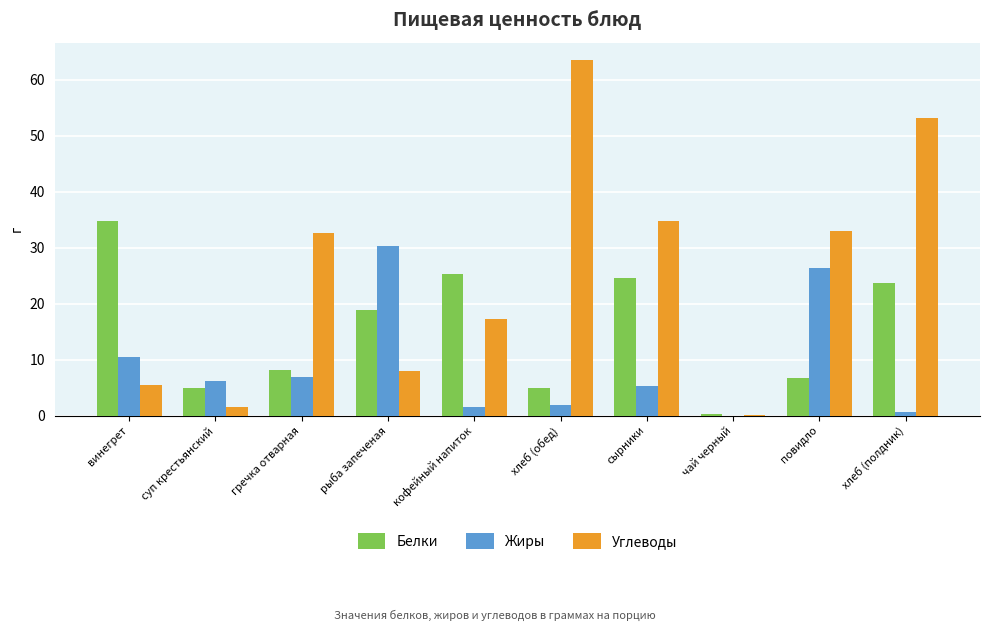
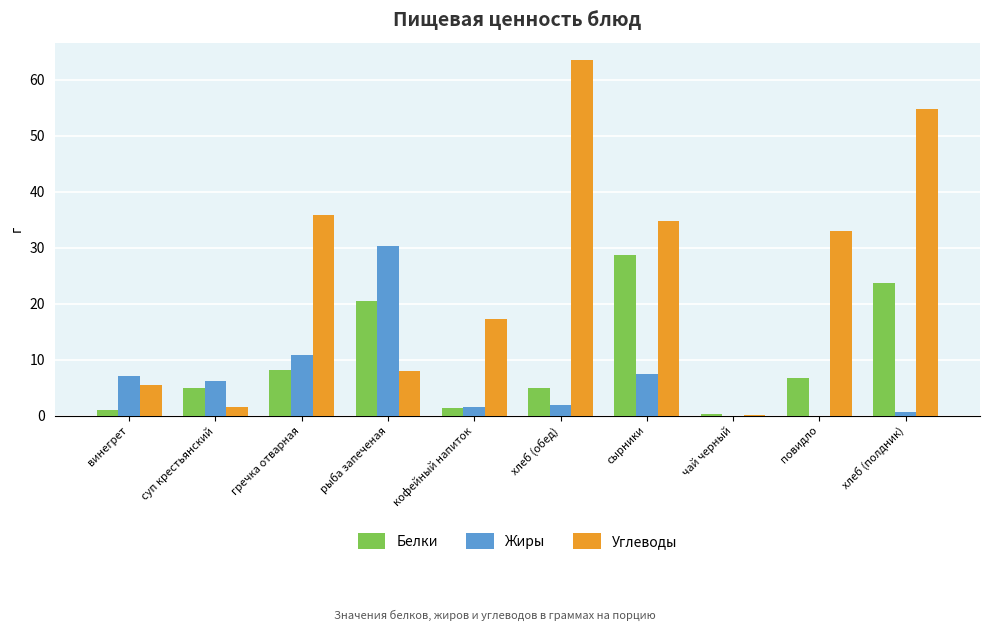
  {
    "Белки": {
-     "винегрет": 35,
+     "винегрет": 1,
      "суп крестьянский": 5,
      "гречка отварная": 8,
-     "рыба запеченая": 19,
-     "кофейный напиток": 25,
+     "рыба запеченая": 20,
+     "кофейный напиток": 1,
      "хлеб (обед)": 5,
-     "сырники": 25,
+     "сырники": 29,
      "повидло": 7,
      "хлеб (полдник)": 24
    },
    "Жиры": {
-     "винегрет": 10,
+     "винегрет": 7,
      "суп крестьянский": 6,
-     "гречка отварная": 7,
+     "гречка отварная": 11,
      "рыба запеченая": 30,
      "кофейный напиток": 2,
      "хлеб (обед)": 2,
-     "сырники": 5,
+     "сырники": 7,
      "чай черный": 0,
-     "повидло": 26,
+     "повидло": 0,
      "хлеб (полдник)": 1
    },
    "Углеводы": {
      "винегрет": 5,
      "суп крестьянский": 2,
-     "гречка отварная": 33,
+     "гречка отварная": 36,
      "рыба запеченая": 8,
      "кофейный напиток": 17,
      "хлеб (обед)": 64,
      "сырники": 35,
      "повидло": 33,
-     "хлеб (полдник)": 53
+     "хлеб (полдник)": 55
    }
  }
